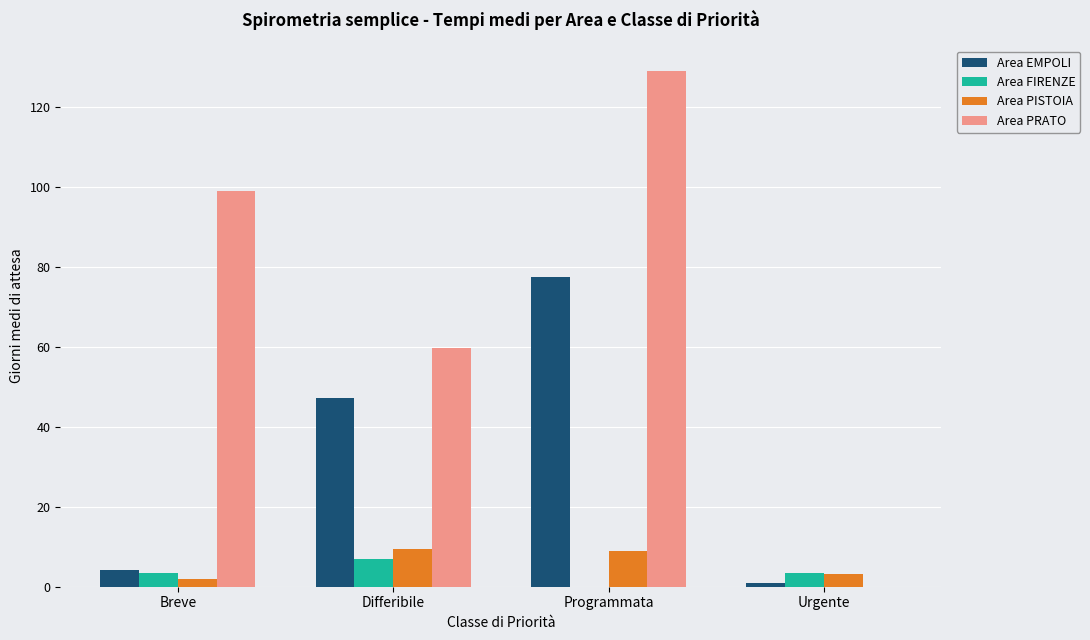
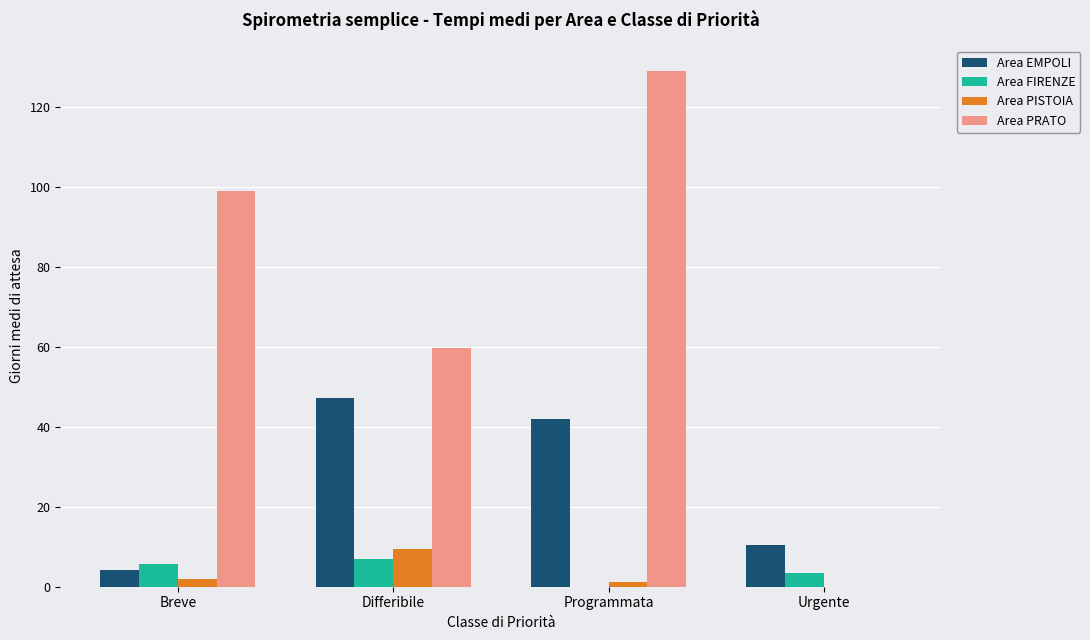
  {
    "Area EMPOLI": {
      "Breve": 4,
      "Differibile": 47,
-     "Programmata": 78,
-     "Urgente": 1
+     "Programmata": 42,
+     "Urgente": 11
    },
    "Area FIRENZE": {
-     "Breve": 3,
+     "Breve": 6,
      "Differibile": 7,
      "Programmata": 0,
      "Urgente": 4
    },
    "Area PISTOIA": {
      "Breve": 2,
      "Differibile": 9,
-     "Programmata": 9,
-     "Urgente": 3
+     "Programmata": 1,
+     "Urgente": 0
    },
    "Area PRATO": {
      "Breve": 99,
      "Differibile": 60,
      "Programmata": 129,
      "Urgente": 0
    }
  }
